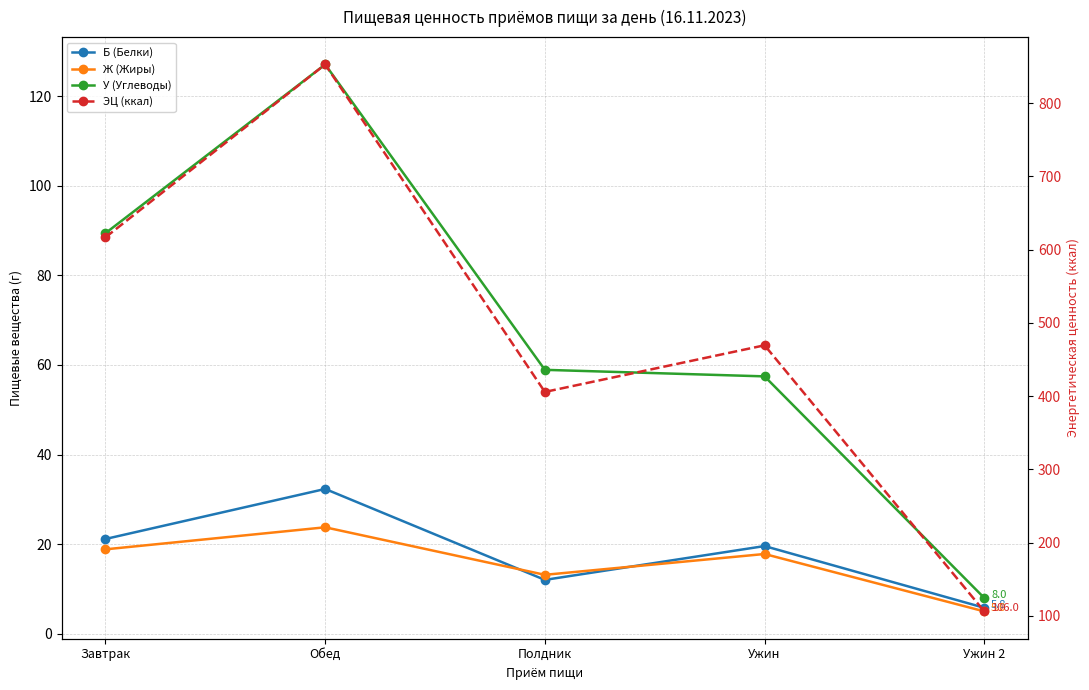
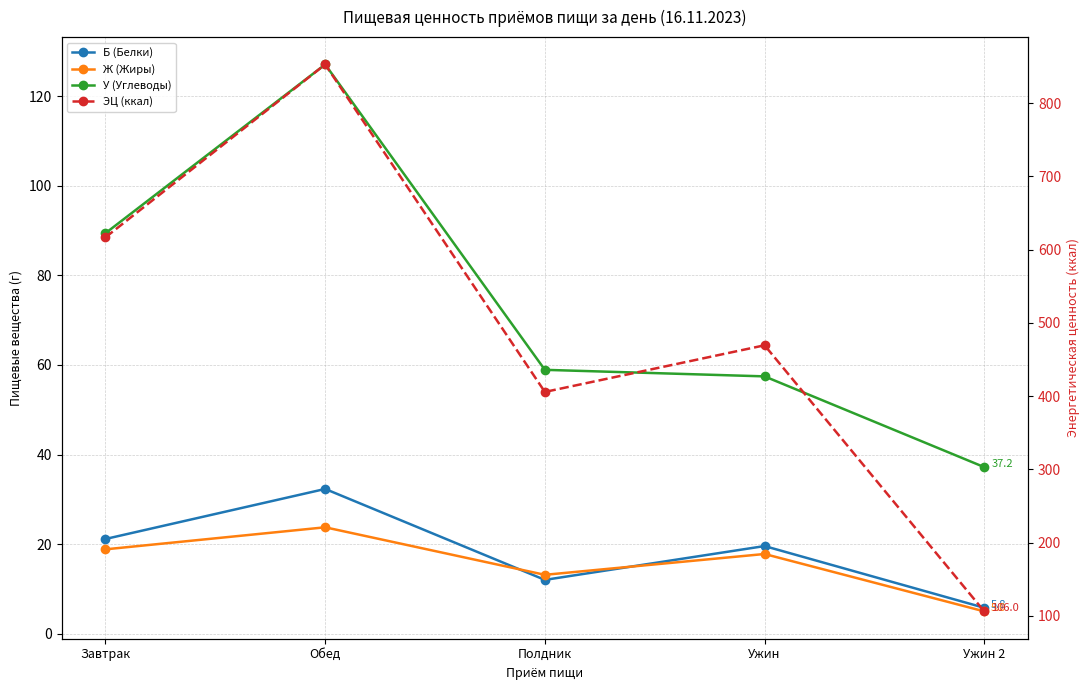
  {
    "У (Углеводы)": {
-     "Ужин 2": 8.0
+     "Ужин 2": 37.2
    }
  }
